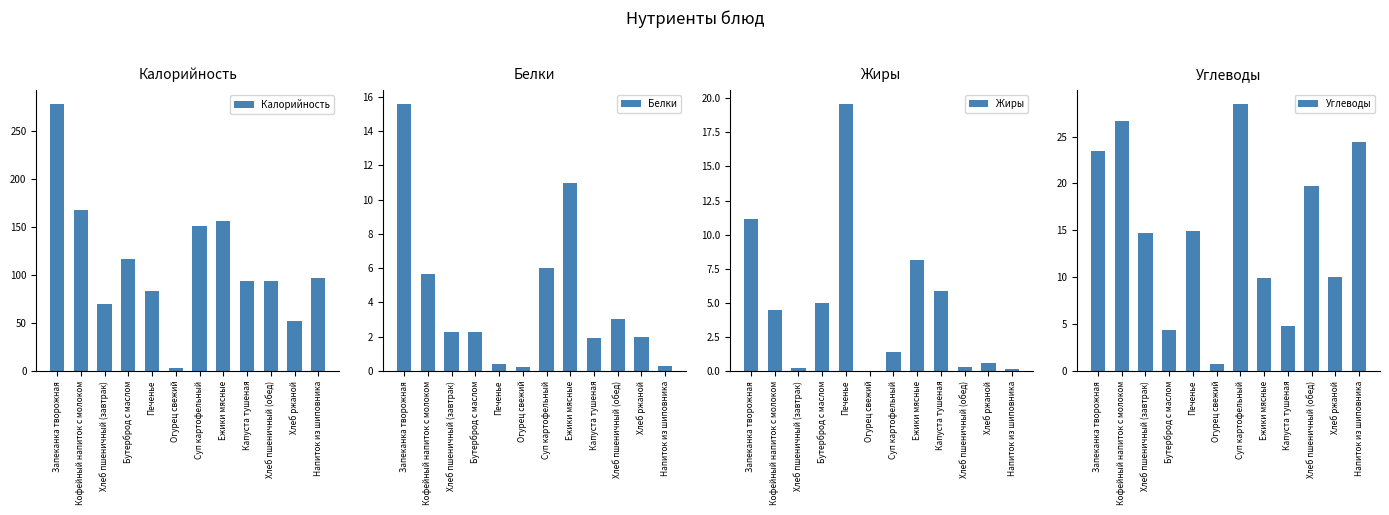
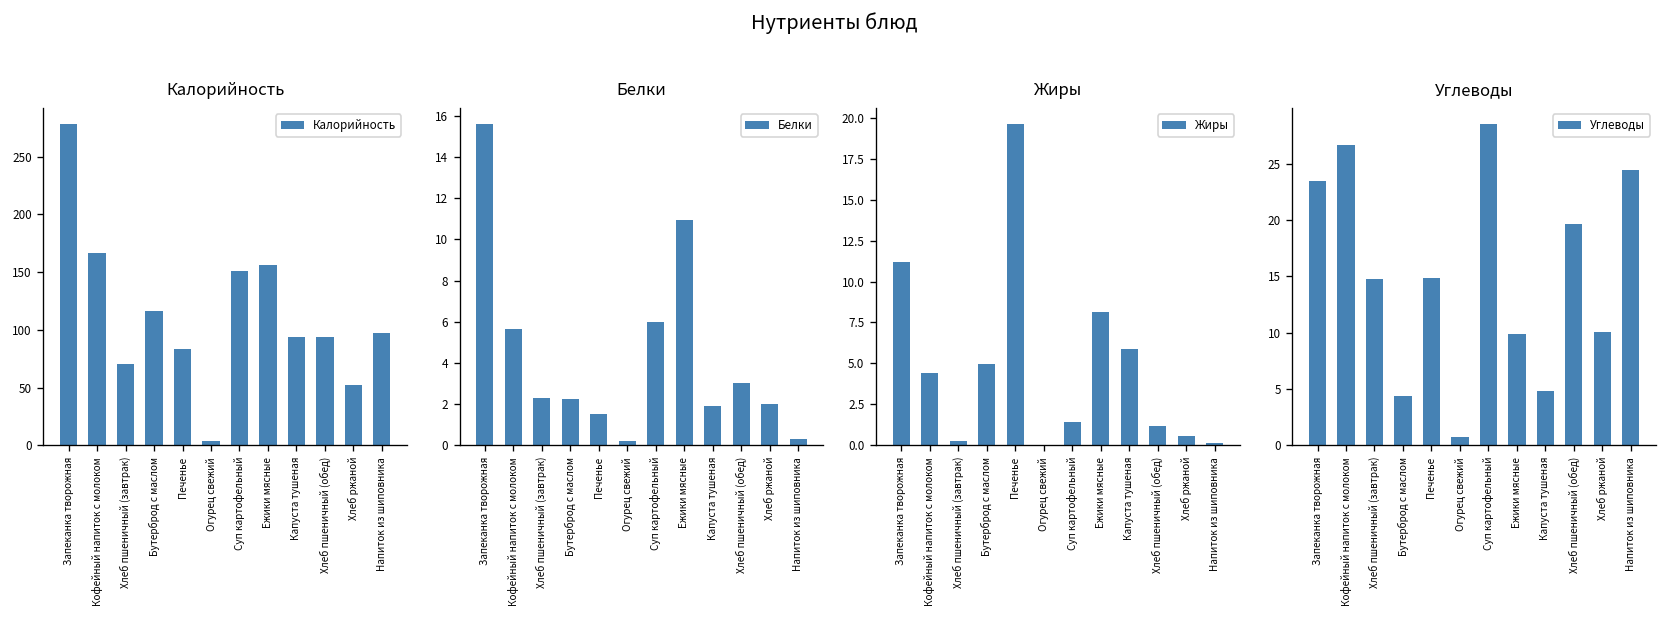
  {
    "Калорийность": {
      "Запеканка творожная": 280,
      "Кофейный напиток с молоком": 170,
      "Хлеб пшеничный (завтрак)": 70,
      "Бутерброд с маслом": 120,
      "Печенье": 80,
      "Огурец свежий": 0,
      "Суп картофельный": 150,
      "Ежики мясные": 160,
      "Капуста тушеная": 90,
      "Хлеб пшеничный (обед)": 90,
      "Хлеб ржаной": 50,
      "Напиток из шиповника": 100
    },
    "Белки": {
      "Запеканка творожная": 15.6,
      "Кофейный напиток с молоком": 5.6,
      "Хлеб пшеничный (завтрак)": 2.3,
      "Бутерброд с маслом": 2.3,
-     "Печенье": 0.4,
+     "Печенье": 1.5,
      "Огурец свежий": 0.2,
      "Суп картофельный": 6.0,
      "Ежики мясные": 11.0,
      "Капуста тушеная": 1.9,
      "Хлеб пшеничный (обед)": 3.0,
      "Хлеб ржаной": 2.0,
      "Напиток из шиповника": 0.3
    },
    "Жиры": {
      "Запеканка творожная": 11.2,
      "Кофейный напиток с молоком": 4.4,
      "Хлеб пшеничный (завтрак)": 0.2,
      "Бутерброд с маслом": 5.0,
      "Печенье": 19.6,
      "Суп картофельный": 1.4,
      "Ежики мясные": 8.2,
      "Капуста тушеная": 5.9,
-     "Хлеб пшеничный (обед)": 0.3,
+     "Хлеб пшеничный (обед)": 1.2,
      "Хлеб ржаной": 0.6
    },
    "Углеводы": {
      "Запеканка творожная": 23,
      "Кофейный напиток с молоком": 27,
      "Хлеб пшеничный (завтрак)": 15,
      "Бутерброд с маслом": 4,
      "Печенье": 15,
      "Огурец свежий": 1,
      "Суп картофельный": 29,
      "Ежики мясные": 10,
      "Капуста тушеная": 5,
      "Хлеб пшеничный (обед)": 20,
      "Хлеб ржаной": 10,
      "Напиток из шиповника": 24
    }
  }
